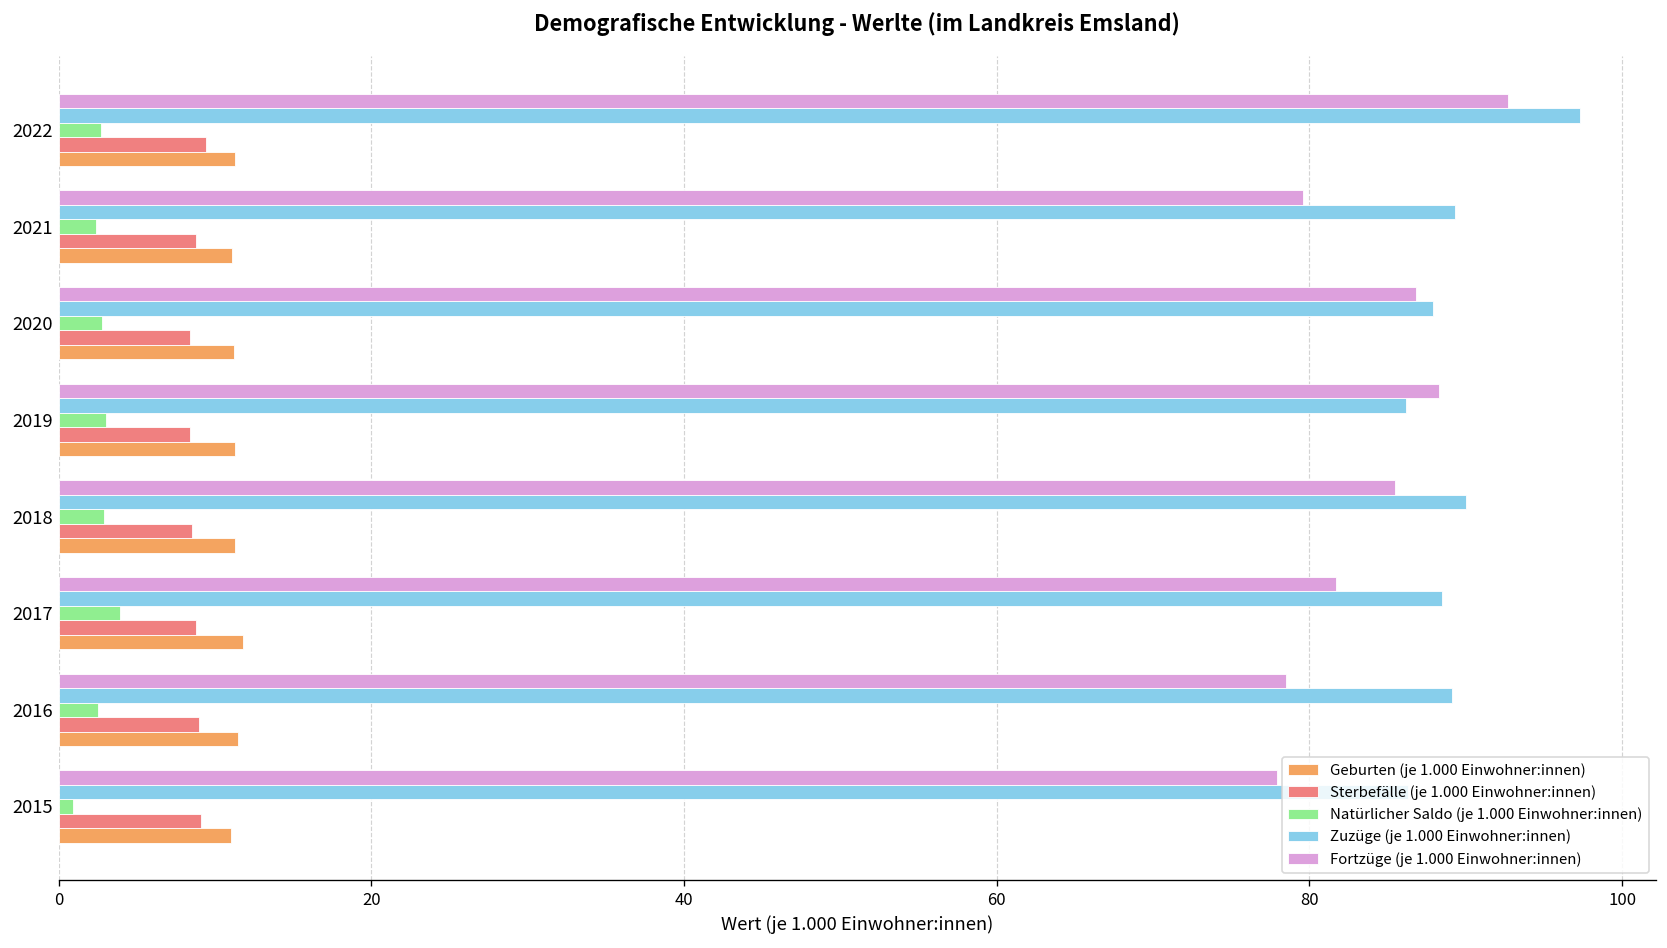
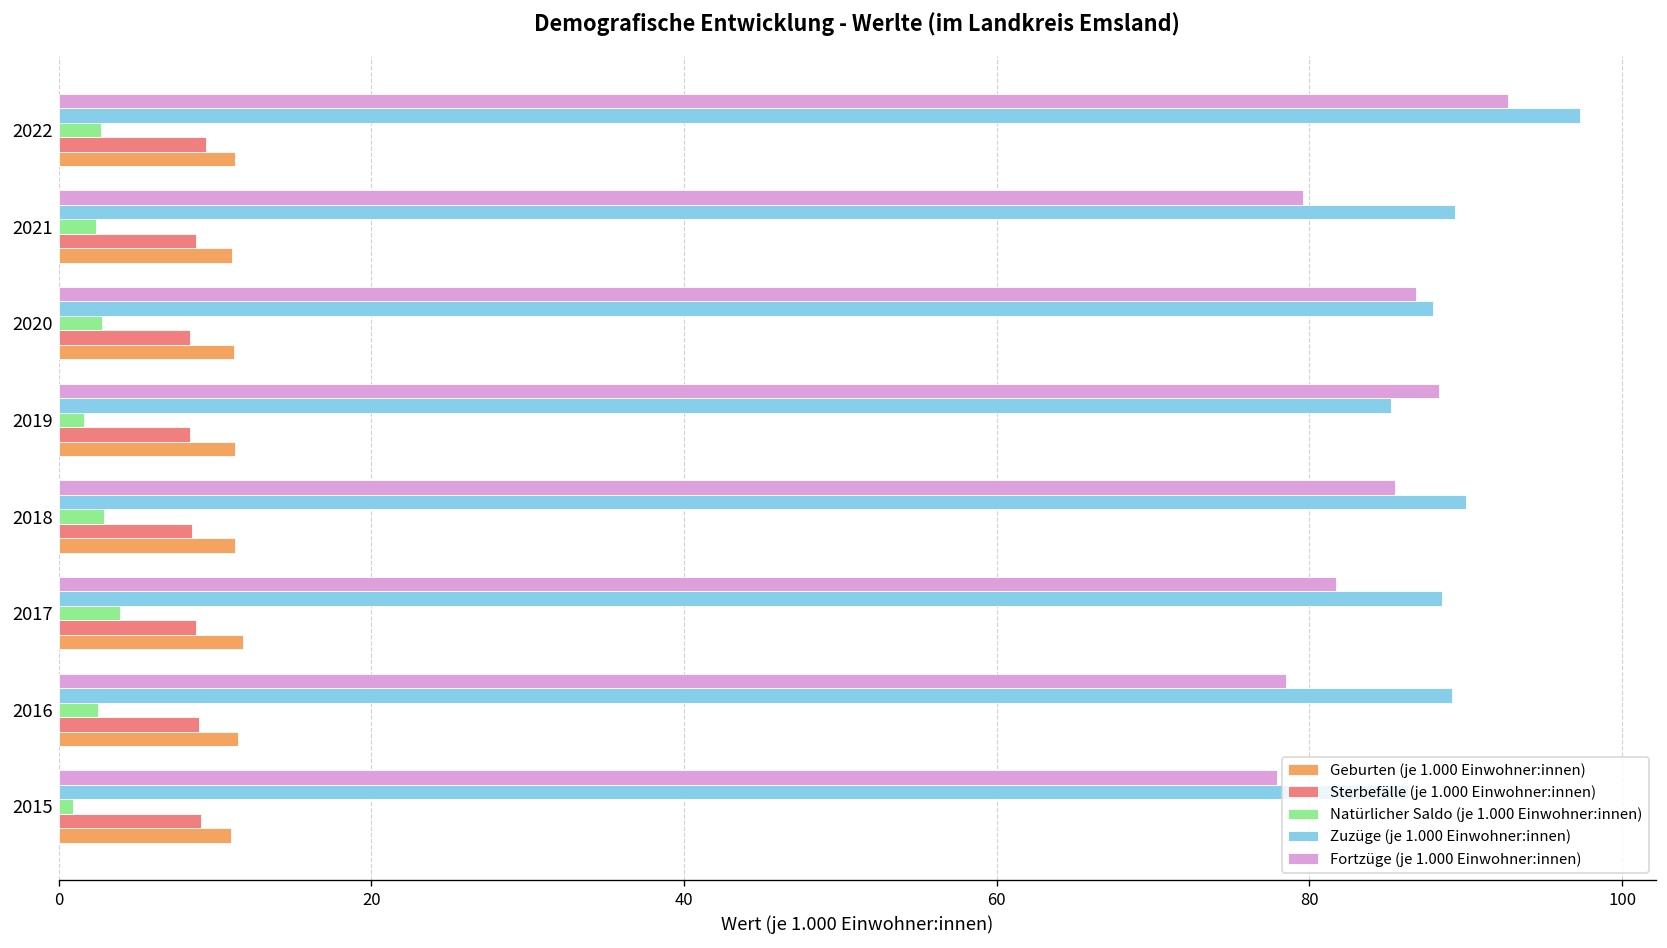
  {
    "Natürlicher Saldo (je 1.000 Einwohner:innen)": {
      "2022": 2.7,
      "2021": 2.4,
      "2020": 2.8,
-     "2019": 3.0,
+     "2019": 1.6,
      "2018": 2.9,
      "2017": 3.9,
      "2016": 2.5,
      "2015": 0.9
    },
    "Zuzüge (je 1.000 Einwohner:innen)": {
      "2022": 97.3,
      "2021": 89.3,
      "2020": 87.9,
-     "2019": 86.2,
+     "2019": 85.2,
      "2018": 90.0,
      "2017": 88.5,
      "2016": 89.1
    },
    "Fortzüge (je 1.000 Einwohner:innen)": {
      "2022": 92.7,
      "2021": 79.6,
      "2020": 86.8,
      "2019": 88.3,
      "2018": 85.5,
      "2017": 81.7,
      "2016": 78.5,
      "2015": 77.9
    }
  }
